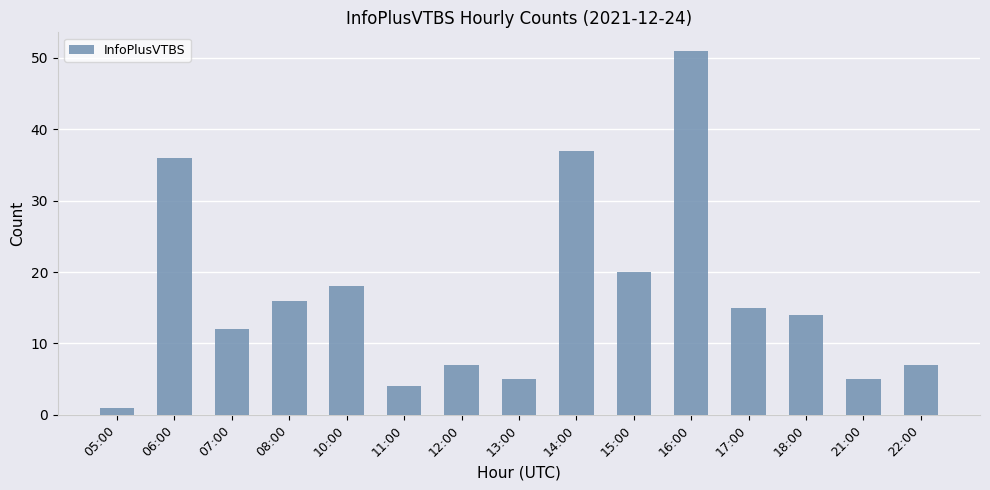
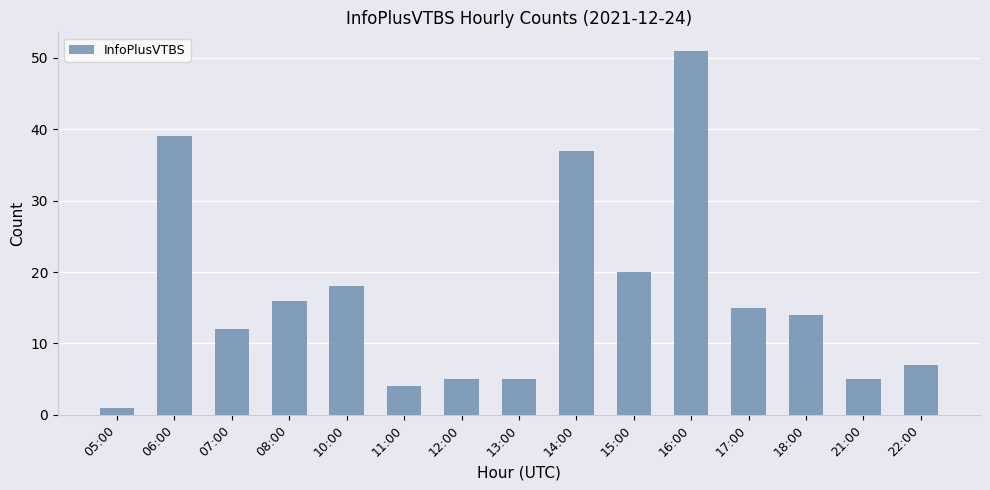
  {
    "05:00": 1,
-   "06:00": 36,
+   "06:00": 39,
    "07:00": 12,
    "08:00": 16,
    "10:00": 18,
    "11:00": 4,
-   "12:00": 7,
+   "12:00": 5,
    "13:00": 5,
    "14:00": 37,
    "15:00": 20,
    "16:00": 51,
    "17:00": 15,
    "18:00": 14,
    "21:00": 5,
    "22:00": 7
  }
